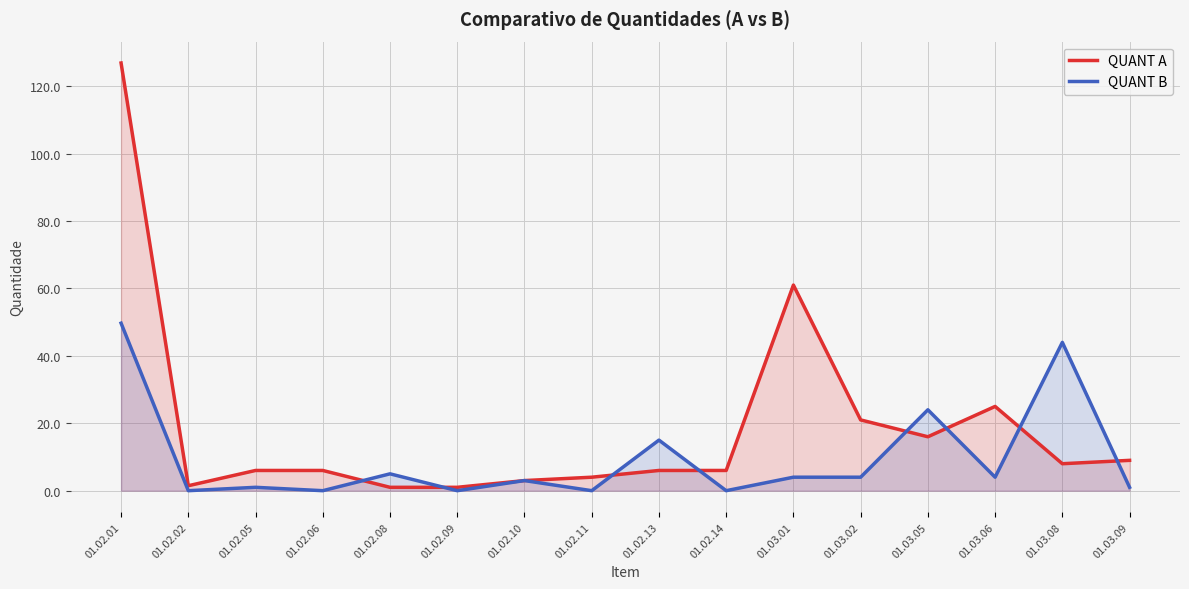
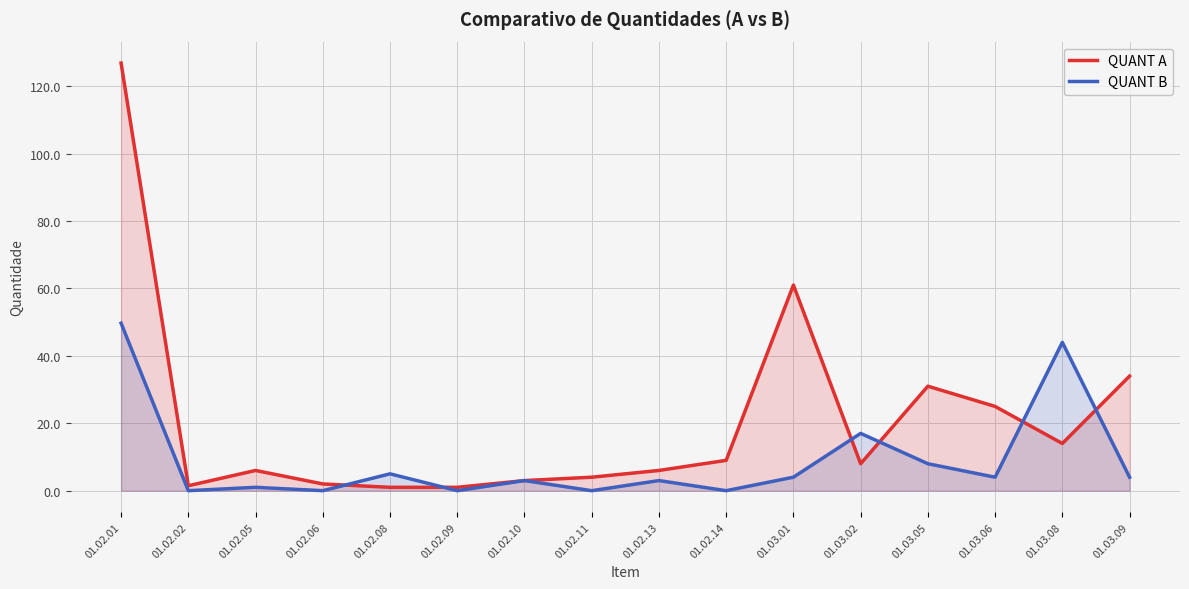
  {
    "QUANT A": {
      "01.02.01": 127,
      "01.02.02": 1,
      "01.02.05": 6,
-     "01.02.06": 6,
+     "01.02.06": 2,
      "01.02.08": 1,
      "01.02.09": 1,
      "01.02.11": 4,
      "01.02.13": 6,
-     "01.02.14": 6,
+     "01.02.14": 9,
      "01.03.01": 61,
-     "01.03.02": 21,
-     "01.03.05": 16,
+     "01.03.02": 8,
+     "01.03.05": 31,
      "01.03.06": 25,
-     "01.03.08": 8,
-     "01.03.09": 9
+     "01.03.08": 14,
+     "01.03.09": 34
    },
    "QUANT B": {
      "01.02.01": 50,
      "01.02.02": 0,
      "01.02.05": 1,
      "01.02.06": 0,
      "01.02.08": 5,
      "01.02.09": 0,
      "01.02.11": 0,
-     "01.02.13": 15,
+     "01.02.13": 3,
      "01.02.14": 0,
      "01.03.01": 4,
-     "01.03.02": 4,
-     "01.03.05": 24,
+     "01.03.02": 17,
+     "01.03.05": 8,
      "01.03.06": 4,
      "01.03.08": 44,
-     "01.03.09": 1
+     "01.03.09": 4
    }
  }
